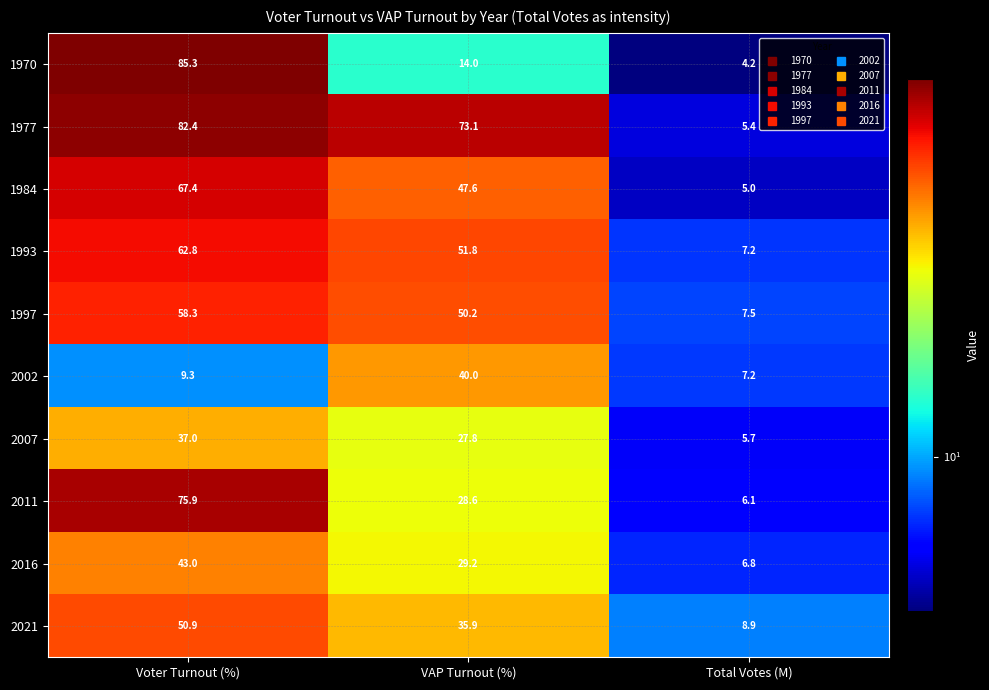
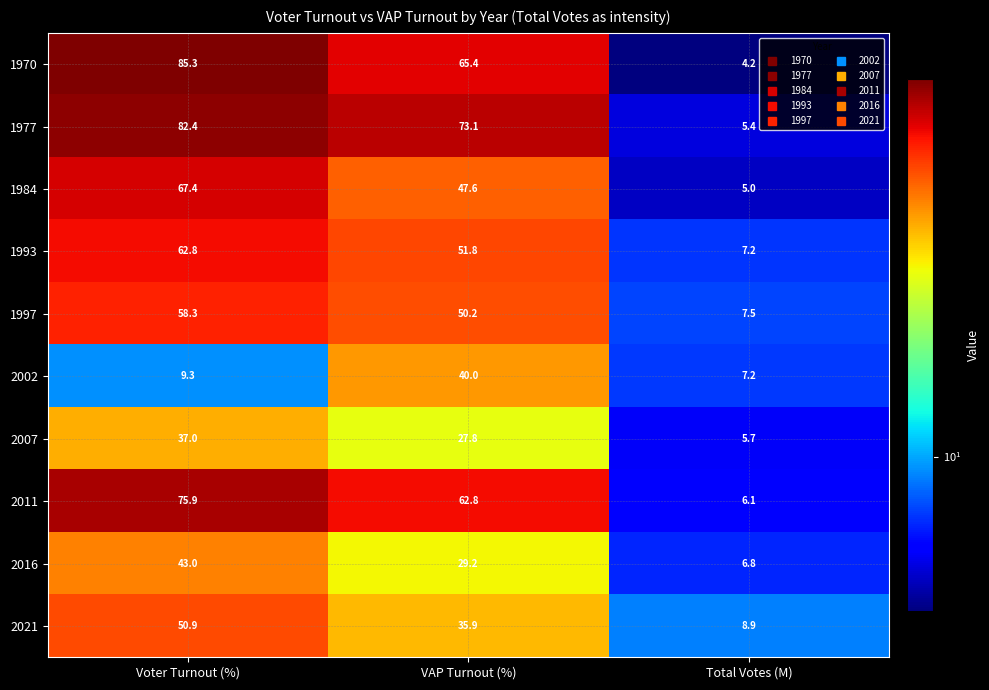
  {
    "1970": {
      "Voter Turnout (%)": 85.3,
-     "VAP Turnout (%)": 14.0,
+     "VAP Turnout (%)": 65.4,
      "Total Votes (M)": 4.2
    },
    "1977": {
      "Voter Turnout (%)": 82.4,
      "VAP Turnout (%)": 73.1,
      "Total Votes (M)": 5.4
    },
    "1984": {
      "Voter Turnout (%)": 67.4,
      "VAP Turnout (%)": 47.6,
      "Total Votes (M)": 5.0
    },
    "1993": {
      "Voter Turnout (%)": 62.8,
      "VAP Turnout (%)": 51.8,
      "Total Votes (M)": 7.2
    },
    "1997": {
      "Voter Turnout (%)": 58.3,
      "VAP Turnout (%)": 50.2,
      "Total Votes (M)": 7.5
    },
    "2002": {
      "Voter Turnout (%)": 9.3,
      "VAP Turnout (%)": 40.0,
      "Total Votes (M)": 7.2
    },
    "2007": {
      "Voter Turnout (%)": 37.0,
      "VAP Turnout (%)": 27.8,
      "Total Votes (M)": 5.7
    },
    "2011": {
      "Voter Turnout (%)": 75.9,
-     "VAP Turnout (%)": 28.6,
+     "VAP Turnout (%)": 62.8,
      "Total Votes (M)": 6.1
    },
    "2016": {
      "Voter Turnout (%)": 43.0,
      "VAP Turnout (%)": 29.2,
      "Total Votes (M)": 6.8
    },
    "2021": {
      "Voter Turnout (%)": 50.9,
      "VAP Turnout (%)": 35.9,
      "Total Votes (M)": 8.9
    }
  }
